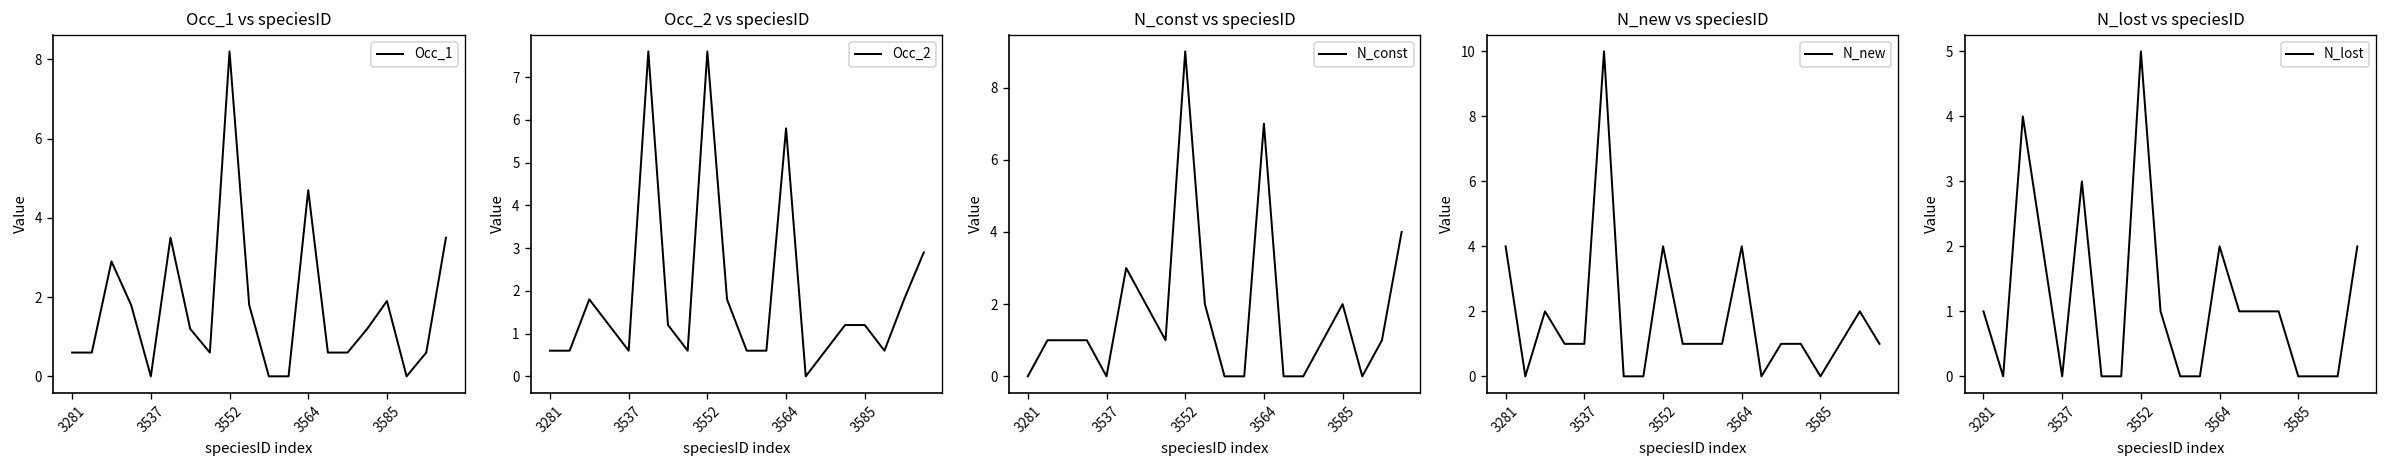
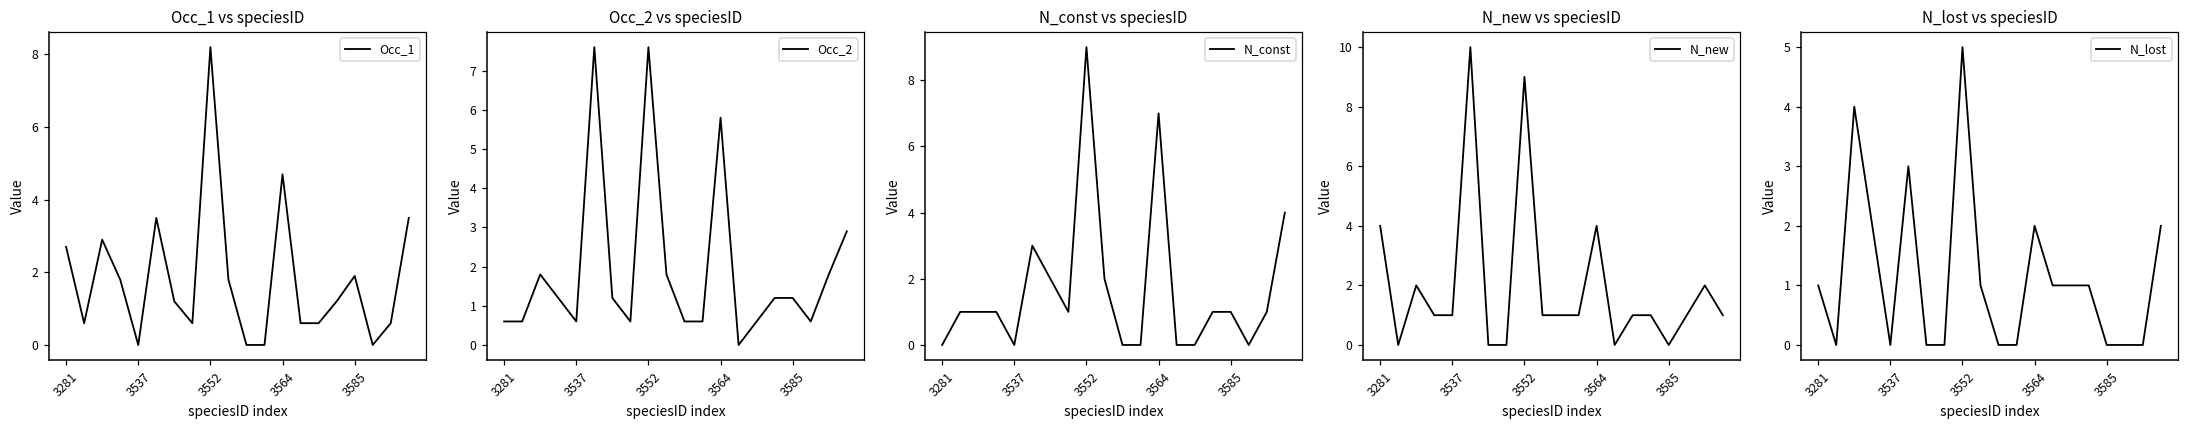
  {
    "Occ_1 vs speciesID": {
-     "3281": 0.6,
+     "3281": 2.7,
      "3537": 0.0,
      "3552": 8.2,
      "3564": 4.7,
      "3585": 1.9
    },
    "Occ_2 vs speciesID": {
      "3281": 0.6,
      "3537": 0.6,
      "3552": 7.6,
      "3564": 5.8,
      "3585": 1.2
    },
    "N_const vs speciesID": {
      "3281": 0,
      "3537": 0,
      "3552": 9,
      "3564": 7,
-     "3585": 2
+     "3585": 1
    },
    "N_new vs speciesID": {
      "3281": 4,
      "3537": 1,
-     "3552": 4,
+     "3552": 9,
      "3564": 4,
      "3585": 0
    },
    "N_lost vs speciesID": {
      "3281": 1.0,
      "3537": 0.0,
      "3552": 5.0,
      "3564": 2.0,
      "3585": 0.0
    }
  }
